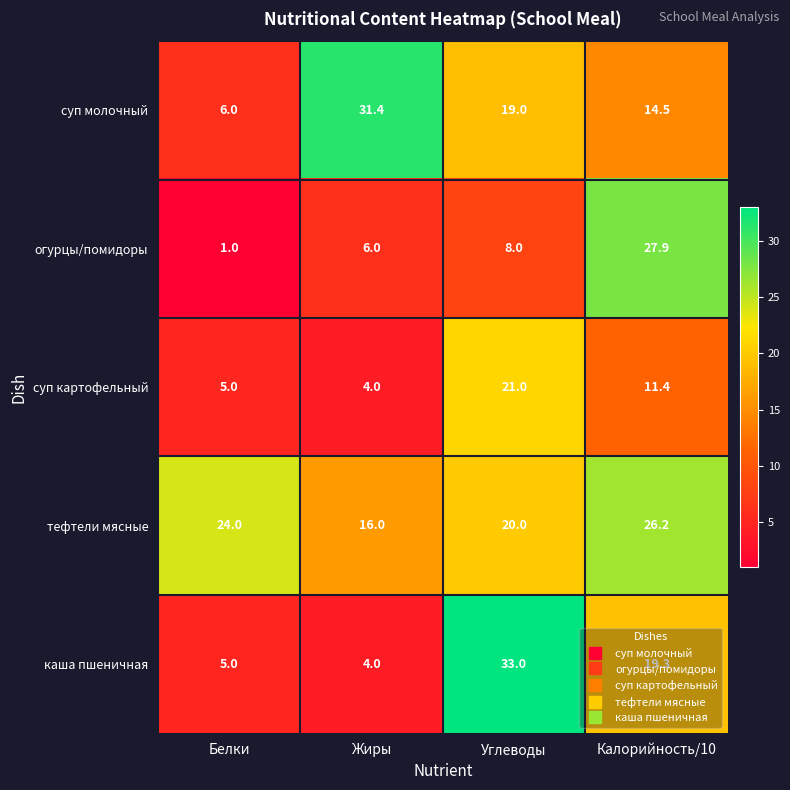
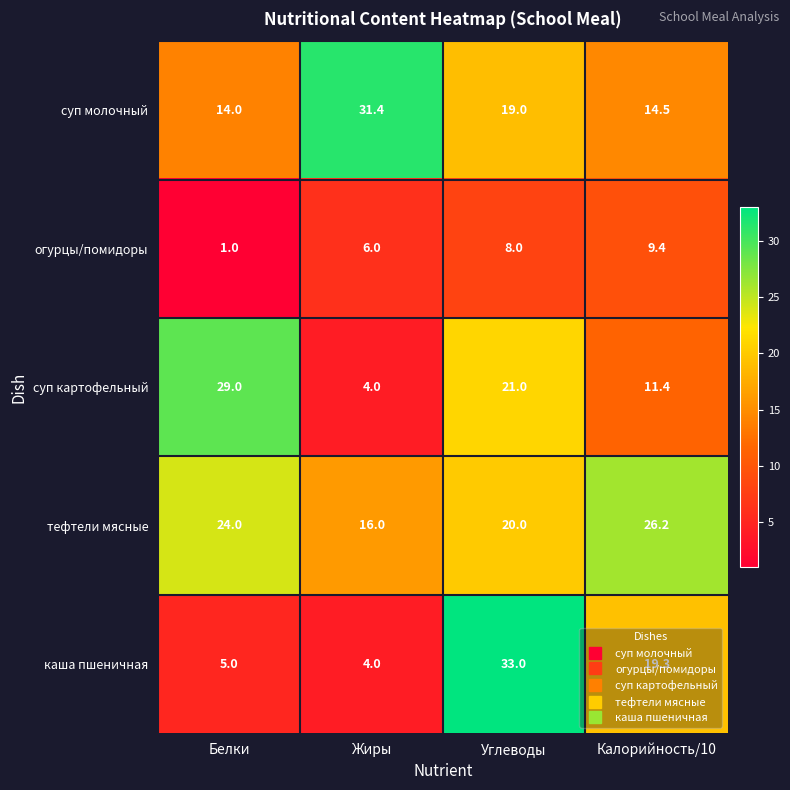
  {
    "суп молочный": {
-     "Белки": 6.0,
+     "Белки": 14.0,
      "Жиры": 31.4,
      "Углеводы": 19.0,
      "Калорийность/10": 14.5
    },
    "огурцы/помидоры": {
      "Белки": 1.0,
      "Жиры": 6.0,
      "Углеводы": 8.0,
-     "Калорийность/10": 27.9
+     "Калорийность/10": 9.4
    },
    "суп картофельный": {
-     "Белки": 5.0,
+     "Белки": 29.0,
      "Жиры": 4.0,
      "Углеводы": 21.0,
      "Калорийность/10": 11.4
    },
    "тефтели мясные": {
      "Белки": 24.0,
      "Жиры": 16.0,
      "Углеводы": 20.0,
      "Калорийность/10": 26.2
    },
    "каша пшеничная": {
      "Белки": 5.0,
      "Жиры": 4.0,
      "Углеводы": 33.0
    }
  }
